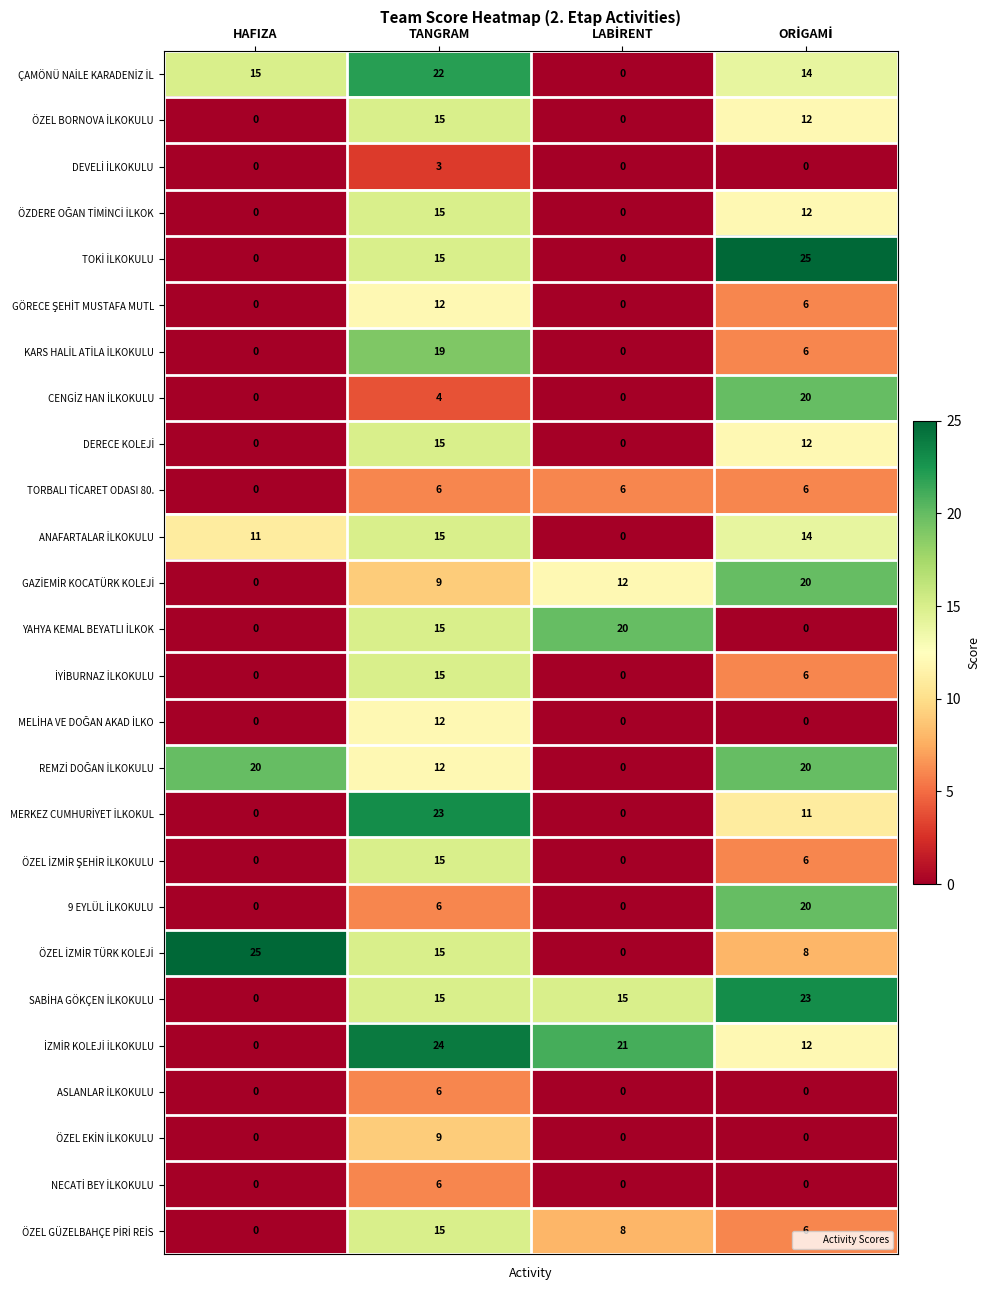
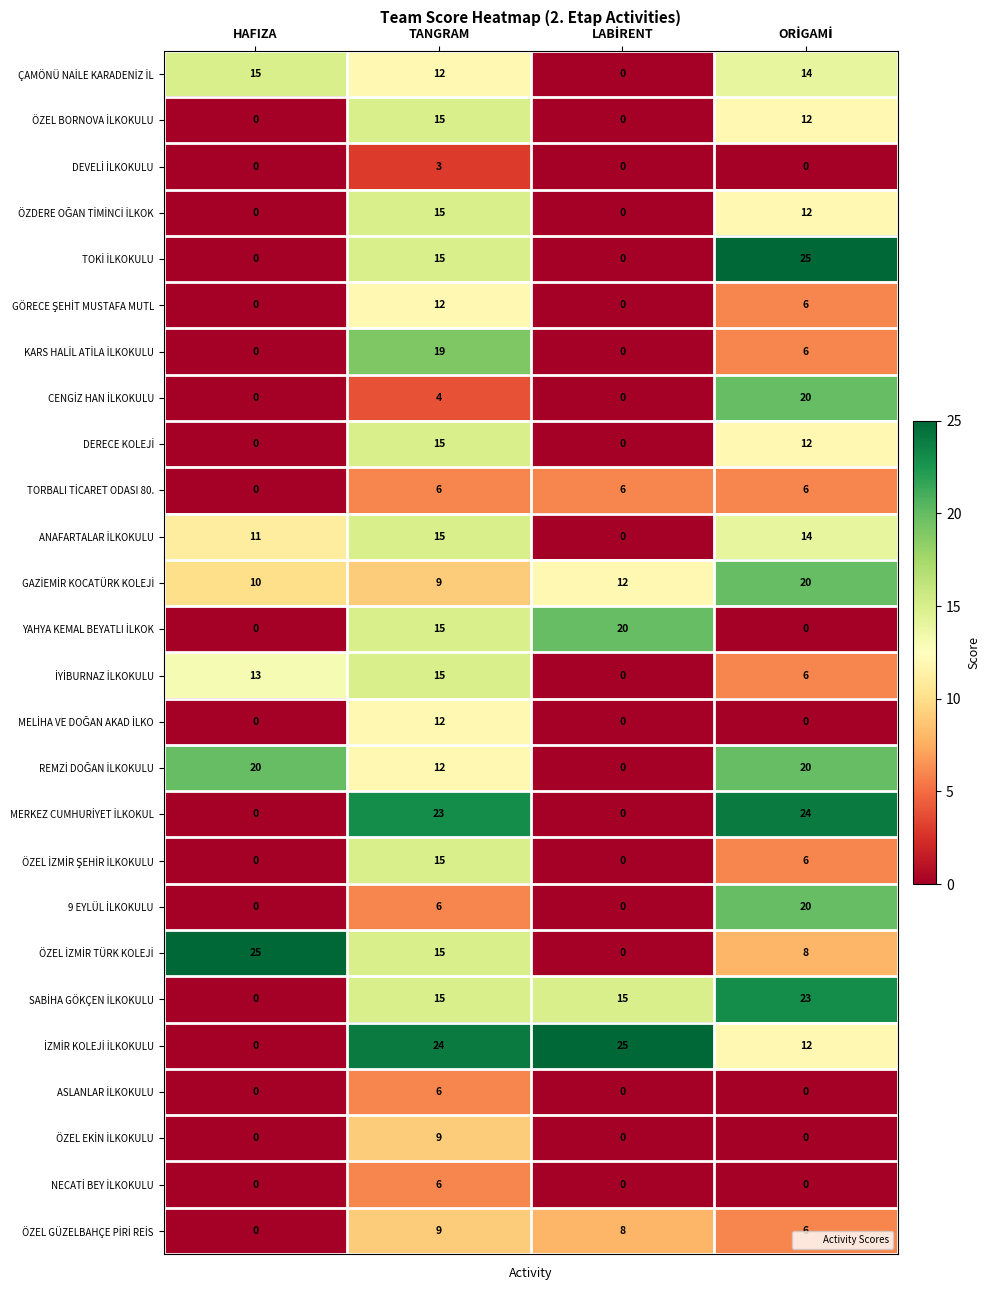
  {
    "ÇAMÖNÜ NAİLE KARADENİZ İL": {
      "HAFIZA": 15,
-     "TANGRAM": 22,
+     "TANGRAM": 12,
      "LABİRENT": 0,
      "ORİGAMİ": 14
    },
    "ÖZEL BORNOVA İLKOKULU": {
      "HAFIZA": 0,
      "TANGRAM": 15,
      "LABİRENT": 0,
      "ORİGAMİ": 12
    },
    "DEVELİ İLKOKULU": {
      "HAFIZA": 0,
      "TANGRAM": 3,
      "LABİRENT": 0,
      "ORİGAMİ": 0
    },
    "ÖZDERE OĞAN TİMİNCİ İLKOK": {
      "HAFIZA": 0,
      "TANGRAM": 15,
      "LABİRENT": 0,
      "ORİGAMİ": 12
    },
    "TOKİ İLKOKULU": {
      "HAFIZA": 0,
      "TANGRAM": 15,
      "LABİRENT": 0,
      "ORİGAMİ": 25
    },
    "GÖRECE ŞEHİT MUSTAFA MUTL": {
      "HAFIZA": 0,
      "TANGRAM": 12,
      "LABİRENT": 0,
      "ORİGAMİ": 6
    },
    "KARS HALİL ATİLA İLKOKULU": {
      "HAFIZA": 0,
      "TANGRAM": 19,
      "LABİRENT": 0,
      "ORİGAMİ": 6
    },
    "CENGİZ HAN İLKOKULU": {
      "HAFIZA": 0,
      "TANGRAM": 4,
      "LABİRENT": 0,
      "ORİGAMİ": 20
    },
    "DERECE KOLEJİ": {
      "HAFIZA": 0,
      "TANGRAM": 15,
      "LABİRENT": 0,
      "ORİGAMİ": 12
    },
    "TORBALI TİCARET ODASI 80.": {
      "HAFIZA": 0,
      "TANGRAM": 6,
      "LABİRENT": 6,
      "ORİGAMİ": 6
    },
    "ANAFARTALAR İLKOKULU": {
      "HAFIZA": 11,
      "TANGRAM": 15,
      "LABİRENT": 0,
      "ORİGAMİ": 14
    },
    "GAZİEMİR KOCATÜRK KOLEJİ": {
-     "HAFIZA": 0,
+     "HAFIZA": 10,
      "TANGRAM": 9,
      "LABİRENT": 12,
      "ORİGAMİ": 20
    },
    "YAHYA KEMAL BEYATLI İLKOK": {
      "HAFIZA": 0,
      "TANGRAM": 15,
      "LABİRENT": 20,
      "ORİGAMİ": 0
    },
    "İYİBURNAZ İLKOKULU": {
-     "HAFIZA": 0,
+     "HAFIZA": 13,
      "TANGRAM": 15,
      "LABİRENT": 0,
      "ORİGAMİ": 6
    },
    "MELİHA VE DOĞAN AKAD İLKO": {
      "HAFIZA": 0,
      "TANGRAM": 12,
      "LABİRENT": 0,
      "ORİGAMİ": 0
    },
    "REMZİ DOĞAN İLKOKULU": {
      "HAFIZA": 20,
      "TANGRAM": 12,
      "LABİRENT": 0,
      "ORİGAMİ": 20
    },
    "MERKEZ CUMHURİYET İLKOKUL": {
      "HAFIZA": 0,
      "TANGRAM": 23,
      "LABİRENT": 0,
-     "ORİGAMİ": 11
+     "ORİGAMİ": 24
    },
    "ÖZEL İZMİR ŞEHİR İLKOKULU": {
      "HAFIZA": 0,
      "TANGRAM": 15,
      "LABİRENT": 0,
      "ORİGAMİ": 6
    },
    "9 EYLÜL İLKOKULU": {
      "HAFIZA": 0,
      "TANGRAM": 6,
      "LABİRENT": 0,
      "ORİGAMİ": 20
    },
    "ÖZEL İZMİR TÜRK KOLEJİ": {
      "HAFIZA": 25,
      "TANGRAM": 15,
      "LABİRENT": 0,
      "ORİGAMİ": 8
    },
    "SABİHA GÖKÇEN İLKOKULU": {
      "HAFIZA": 0,
      "TANGRAM": 15,
      "LABİRENT": 15,
      "ORİGAMİ": 23
    },
    "İZMİR KOLEJİ İLKOKULU": {
      "HAFIZA": 0,
      "TANGRAM": 24,
-     "LABİRENT": 21,
+     "LABİRENT": 25,
      "ORİGAMİ": 12
    },
    "ASLANLAR İLKOKULU": {
      "HAFIZA": 0,
      "TANGRAM": 6,
      "LABİRENT": 0,
      "ORİGAMİ": 0
    },
    "ÖZEL EKİN İLKOKULU": {
      "HAFIZA": 0,
      "TANGRAM": 9,
      "LABİRENT": 0,
      "ORİGAMİ": 0
    },
    "NECATİ BEY İLKOKULU": {
      "HAFIZA": 0,
      "TANGRAM": 6,
      "LABİRENT": 0,
      "ORİGAMİ": 0
    },
    "ÖZEL GÜZELBAHÇE PİRİ REİS": {
      "HAFIZA": 0,
-     "TANGRAM": 15,
+     "TANGRAM": 9,
      "LABİRENT": 8
    }
  }
